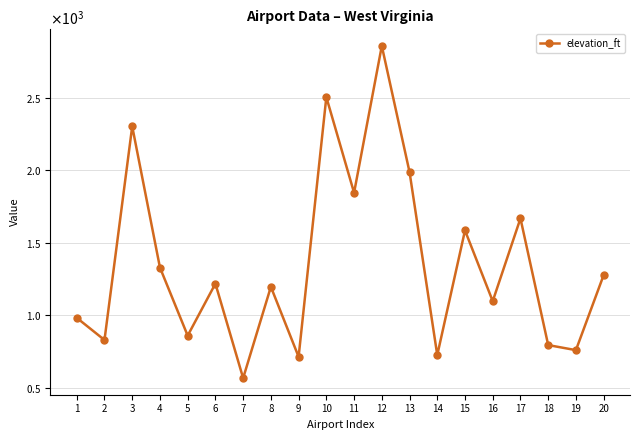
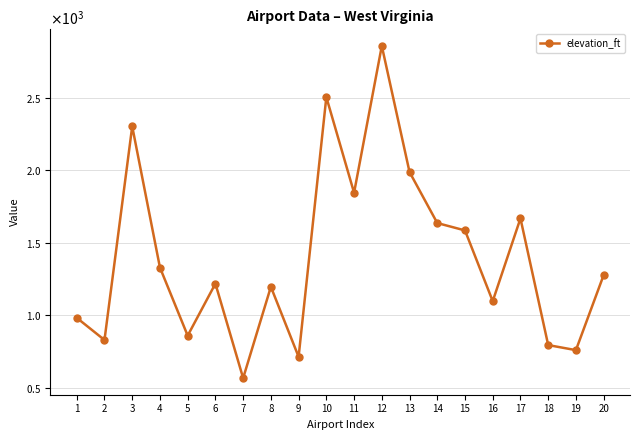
  {
    "1": 980,
    "2": 830,
    "3": 2300,
    "4": 1330,
    "5": 860,
    "6": 1220,
    "7": 570,
    "8": 1200,
    "9": 710,
    "10": 2500,
    "11": 1840,
    "12": 2860,
    "13": 1990,
-   "14": 720,
+   "14": 1640,
    "15": 1580,
    "16": 1100,
    "17": 1670,
    "18": 790,
    "19": 760,
    "20": 1280
  }
